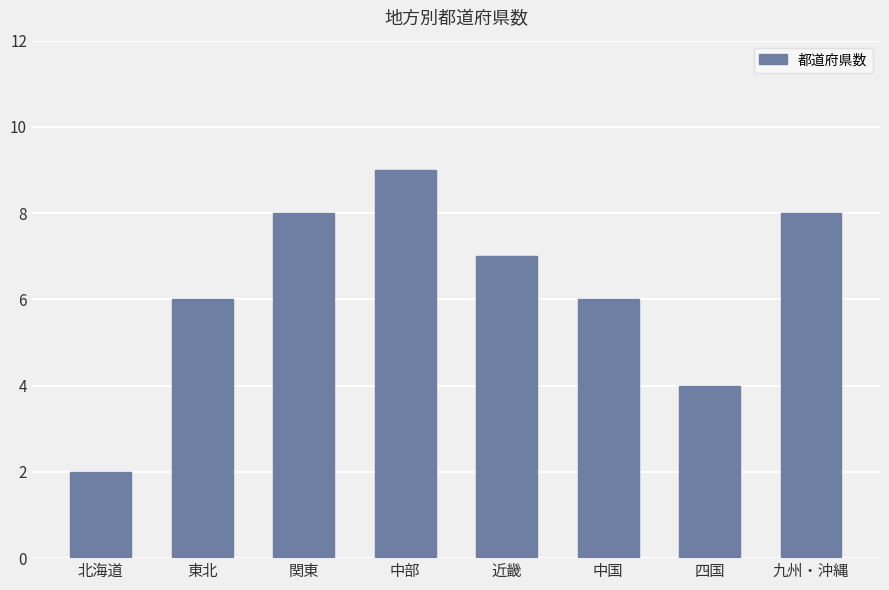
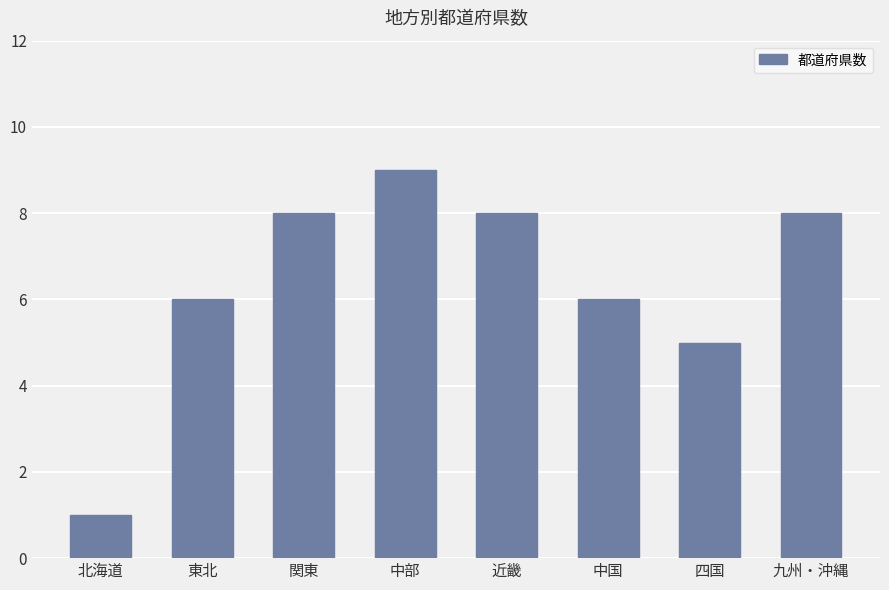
  {
-   "北海道": 2,
+   "北海道": 1,
    "東北": 6,
    "関東": 8,
    "中部": 9,
-   "近畿": 7,
+   "近畿": 8,
    "中国": 6,
-   "四国": 4,
+   "四国": 5,
    "九州・沖縄": 8
  }
